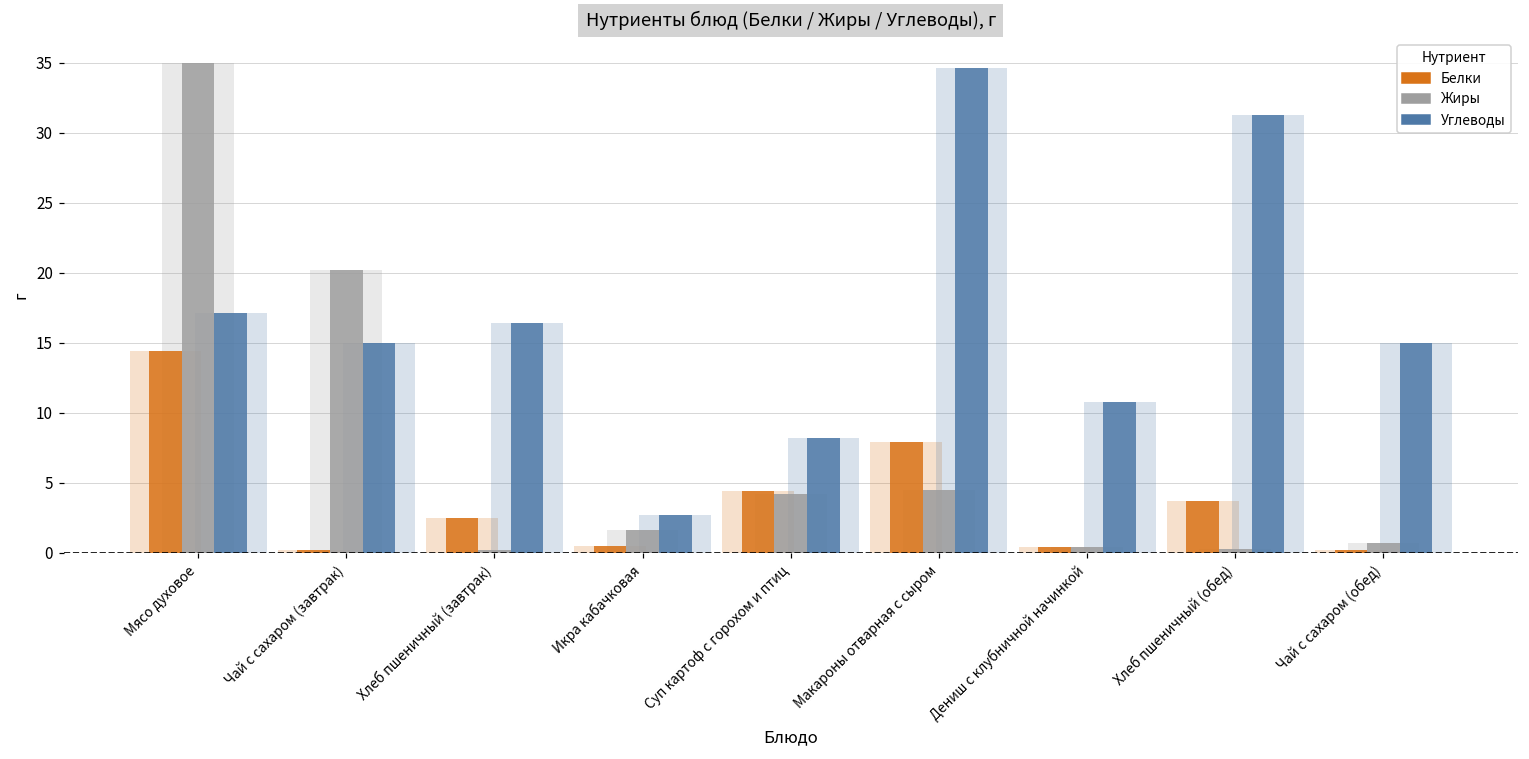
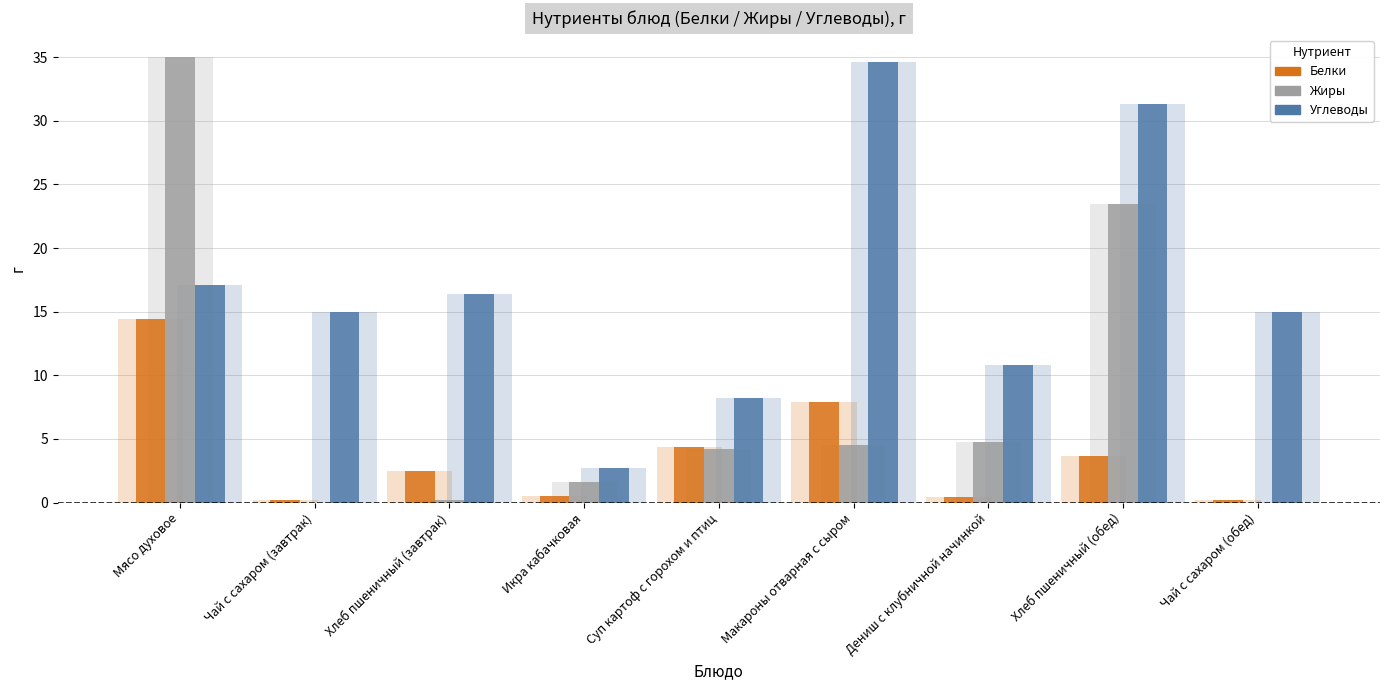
  {
    "Жиры": {
      "Мясо духовое": 35.0,
-     "Чай с сахаром (завтрак)": 20.2,
-     "Дениш с клубничной начинкой": 0.4,
-     "Хлеб пшеничный (обед)": 0.3,
-     "Чай с сахаром (обед)": 0.7
+     "Чай с сахаром (завтрак)": 0.0,
+     "Дениш с клубничной начинкой": 4.8,
+     "Хлеб пшеничный (обед)": 23.5,
+     "Чай с сахаром (обед)": 0.0
    },
    "Углеводы": {
      "Хлеб пшеничный (завтрак)": 16.4,
      "Икра кабачковая": 2.7,
      "Суп картоф с горохом и птиц": 8.2,
      "Макароны отварная с сыром": 34.6,
      "Дениш с клубничной начинкой": 10.8,
      "Хлеб пшеничный (обед)": 31.3,
      "Чай с сахаром (обед)": 15.0
    }
  }
